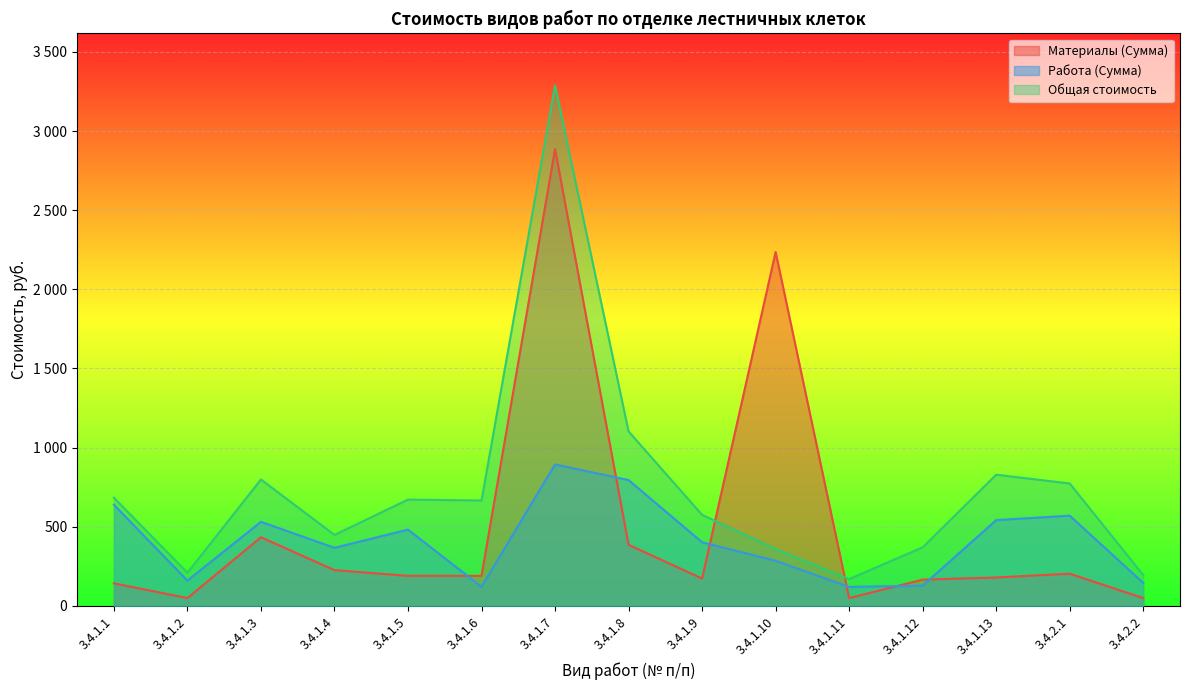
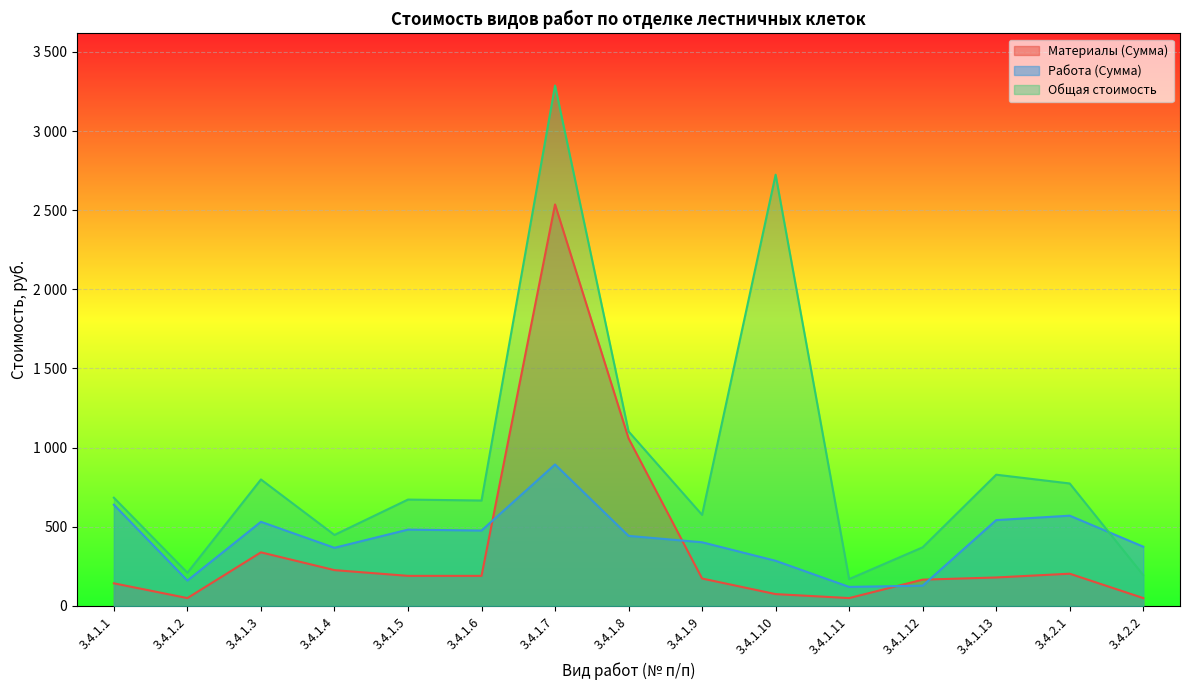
  {
    "Материалы (Сумма)": {
      "3.4.1.1": 140,
      "3.4.1.2": 50,
-     "3.4.1.3": 430,
+     "3.4.1.3": 340,
      "3.4.1.4": 230,
      "3.4.1.5": 190,
      "3.4.1.6": 190,
-     "3.4.1.7": 2890,
-     "3.4.1.8": 390,
+     "3.4.1.7": 2540,
+     "3.4.1.8": 1060,
      "3.4.1.9": 170,
-     "3.4.1.10": 2240,
+     "3.4.1.10": 70,
      "3.4.1.11": 50,
      "3.4.1.12": 170,
      "3.4.1.13": 180,
      "3.4.2.1": 200,
      "3.4.2.2": 50
    },
    "Работа (Сумма)": {
      "3.4.1.1": 640,
      "3.4.1.2": 160,
      "3.4.1.3": 530,
      "3.4.1.4": 370,
      "3.4.1.5": 480,
-     "3.4.1.6": 120,
+     "3.4.1.6": 480,
      "3.4.1.7": 890,
-     "3.4.1.8": 800,
+     "3.4.1.8": 440,
      "3.4.1.9": 400,
      "3.4.1.10": 290,
      "3.4.1.11": 120,
      "3.4.1.12": 130,
      "3.4.1.13": 540,
      "3.4.2.1": 570,
-     "3.4.2.2": 150
+     "3.4.2.2": 370
    },
    "Общая стоимость": {
      "3.4.1.1": 680,
      "3.4.1.2": 210,
      "3.4.1.3": 800,
      "3.4.1.4": 450,
      "3.4.1.5": 670,
      "3.4.1.6": 670,
      "3.4.1.7": 3290,
      "3.4.1.8": 1100,
      "3.4.1.9": 580,
-     "3.4.1.10": 360,
+     "3.4.1.10": 2720,
      "3.4.1.11": 170,
      "3.4.1.12": 370,
      "3.4.1.13": 830,
      "3.4.2.1": 770,
      "3.4.2.2": 190
    }
  }
